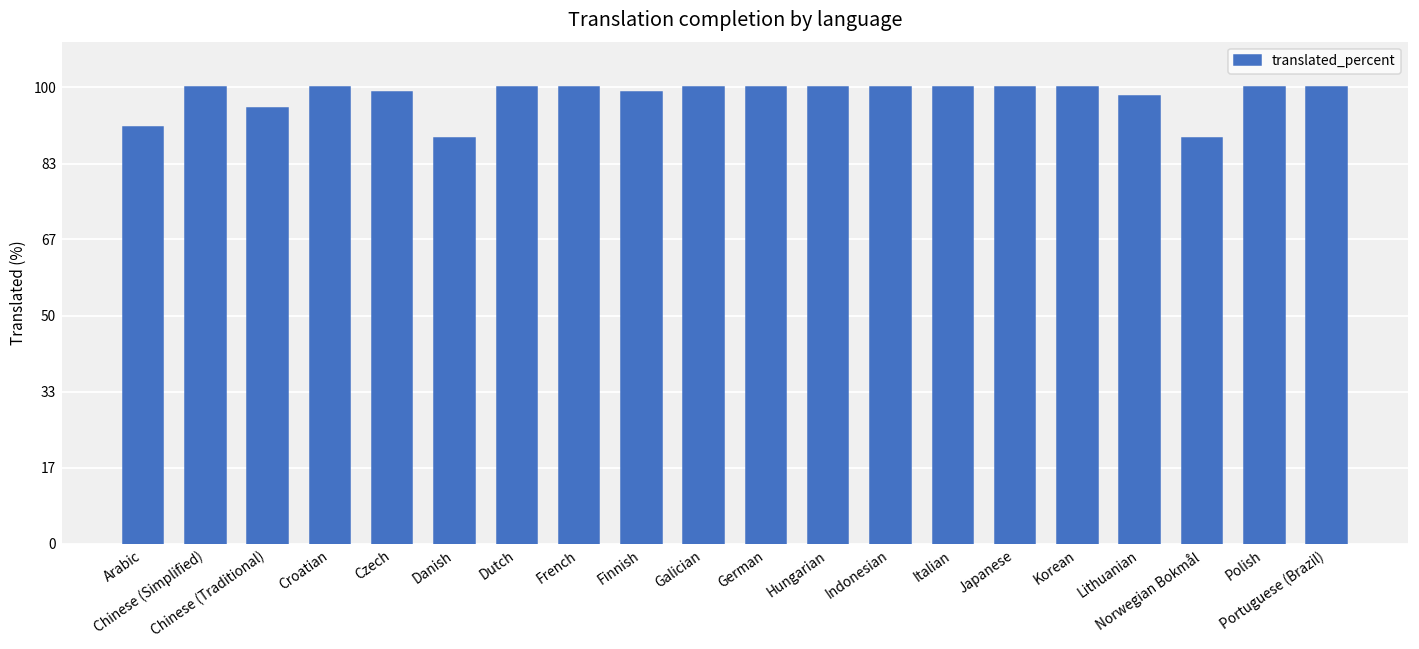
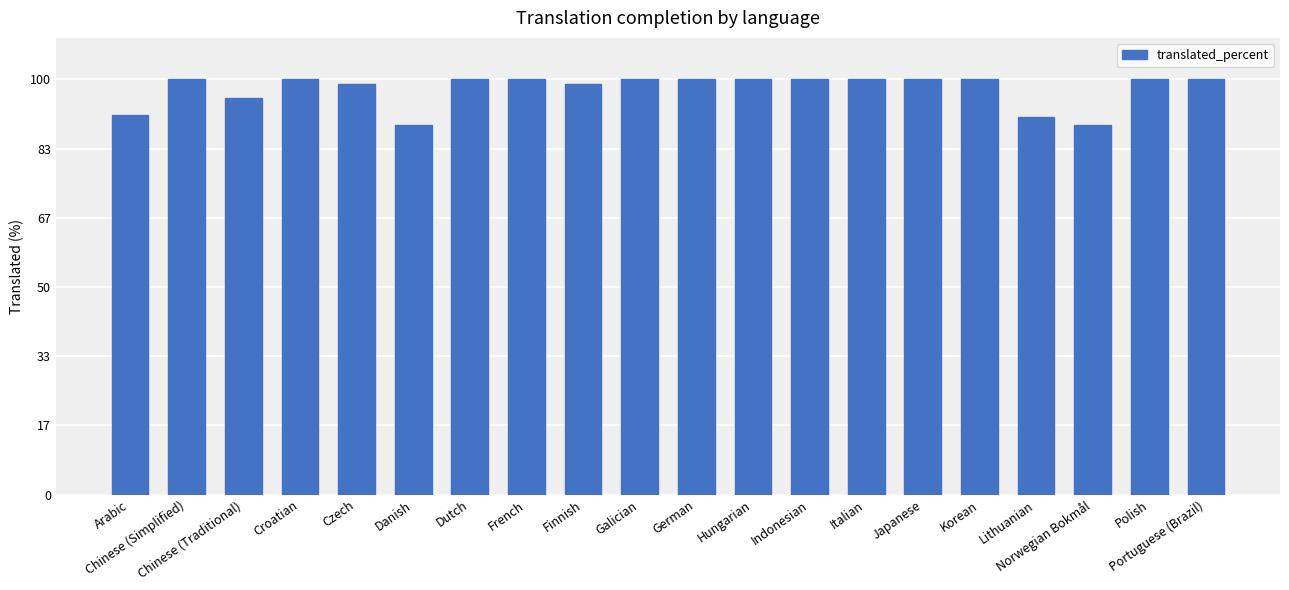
  {
    "Arabic": 91,
    "Chinese (Simplified)": 100,
    "Chinese (Traditional)": 96,
    "Croatian": 100,
    "Czech": 99,
    "Danish": 89,
    "Dutch": 100,
    "French": 100,
    "Finnish": 99,
    "Galician": 100,
    "German": 100,
    "Hungarian": 100,
    "Indonesian": 100,
    "Italian": 100,
    "Japanese": 100,
    "Korean": 100,
-   "Lithuanian": 98,
+   "Lithuanian": 91,
    "Norwegian Bokmål": 89,
    "Polish": 100,
    "Portuguese (Brazil)": 100
  }
